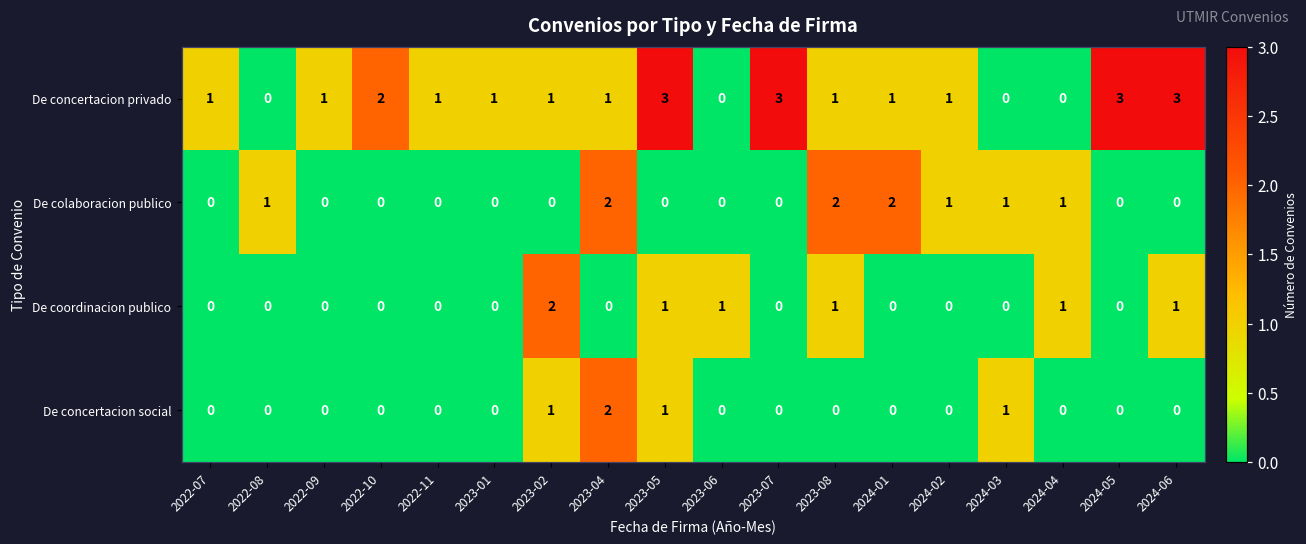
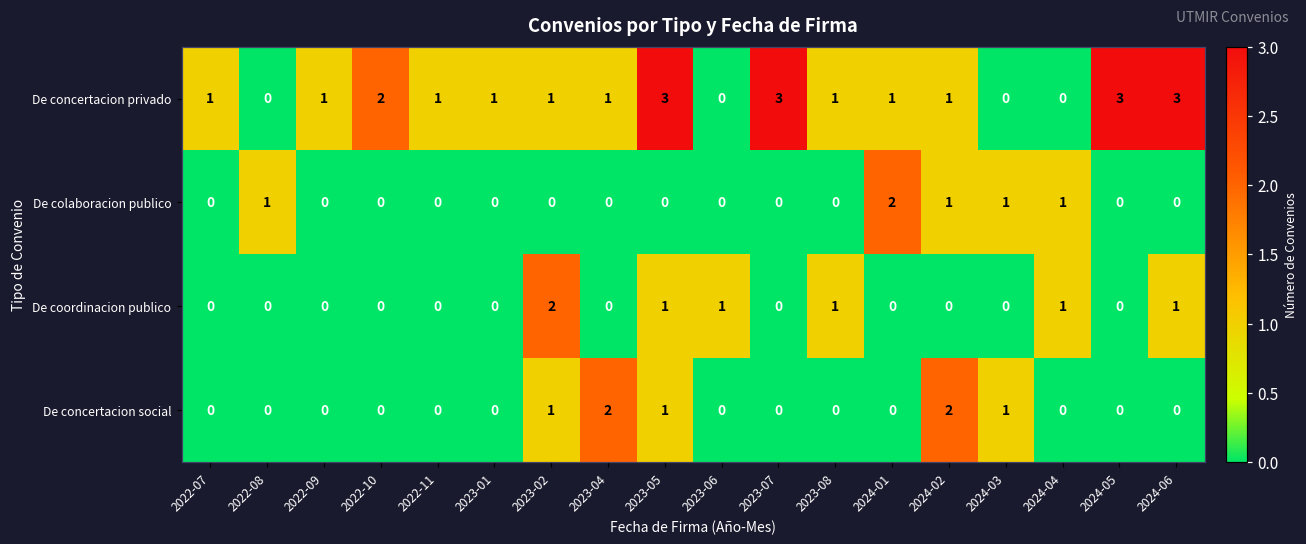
  {
    "De concertacion privado": {
      "2022-07": 1,
      "2022-08": 0,
      "2022-09": 1,
      "2022-10": 2,
      "2022-11": 1,
      "2023-01": 1,
      "2023-02": 1,
      "2023-04": 1,
      "2023-05": 3,
      "2023-06": 0,
      "2023-07": 3,
      "2023-08": 1,
      "2024-01": 1,
      "2024-02": 1,
      "2024-03": 0,
      "2024-04": 0,
      "2024-05": 3,
      "2024-06": 3
    },
    "De colaboracion publico": {
      "2022-07": 0,
      "2022-08": 1,
      "2022-09": 0,
      "2022-10": 0,
      "2022-11": 0,
      "2023-01": 0,
      "2023-02": 0,
-     "2023-04": 2,
+     "2023-04": 0,
      "2023-05": 0,
      "2023-06": 0,
      "2023-07": 0,
-     "2023-08": 2,
+     "2023-08": 0,
      "2024-01": 2,
      "2024-02": 1,
      "2024-03": 1,
      "2024-04": 1,
      "2024-05": 0,
      "2024-06": 0
    },
    "De coordinacion publico": {
      "2022-07": 0,
      "2022-08": 0,
      "2022-09": 0,
      "2022-10": 0,
      "2022-11": 0,
      "2023-01": 0,
      "2023-02": 2,
      "2023-04": 0,
      "2023-05": 1,
      "2023-06": 1,
      "2023-07": 0,
      "2023-08": 1,
      "2024-01": 0,
      "2024-02": 0,
      "2024-03": 0,
      "2024-04": 1,
      "2024-05": 0,
      "2024-06": 1
    },
    "De concertacion social": {
      "2022-07": 0,
      "2022-08": 0,
      "2022-09": 0,
      "2022-10": 0,
      "2022-11": 0,
      "2023-01": 0,
      "2023-02": 1,
      "2023-04": 2,
      "2023-05": 1,
      "2023-06": 0,
      "2023-07": 0,
      "2023-08": 0,
      "2024-01": 0,
-     "2024-02": 0,
+     "2024-02": 2,
      "2024-03": 1,
      "2024-04": 0,
      "2024-05": 0,
      "2024-06": 0
    }
  }
